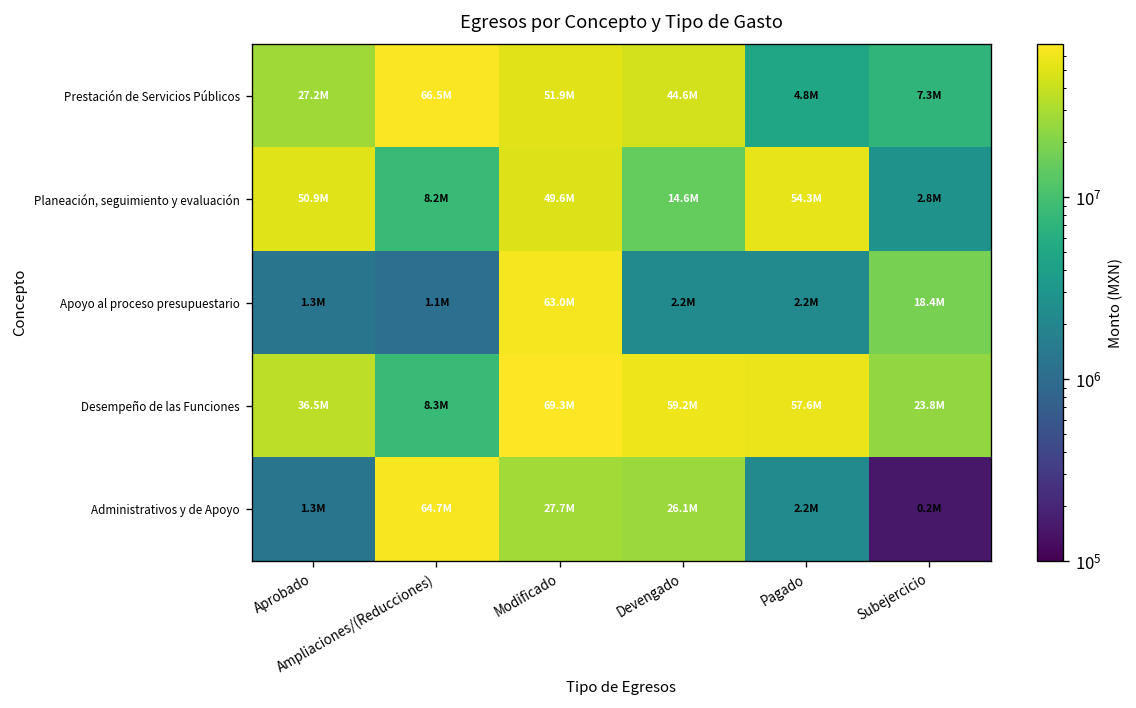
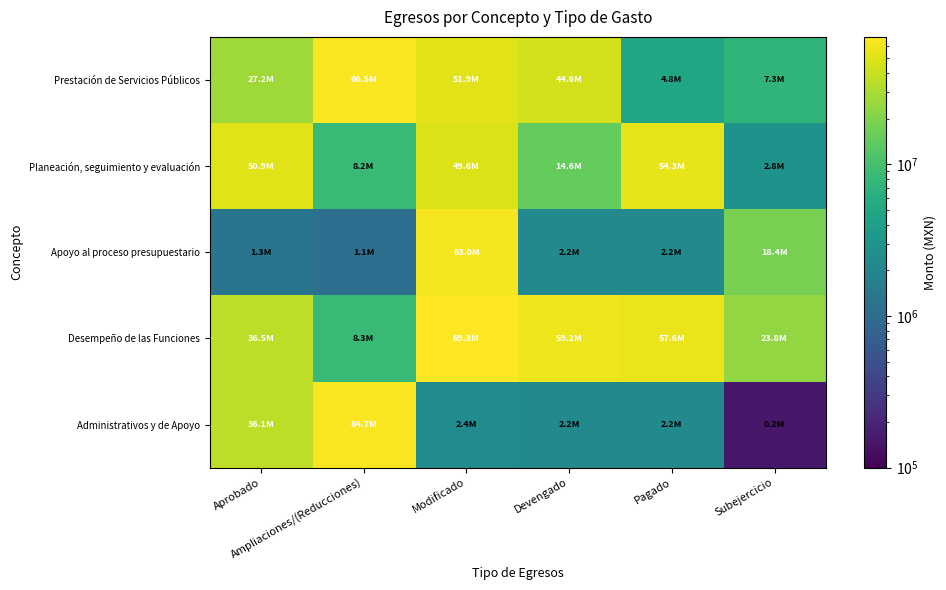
  {
    "Prestación de Servicios Públicos": {
      "Aprobado": "27.2M",
      "Ampliaciones/(Reducciones)": "66.5M",
      "Modificado": "51.9M",
      "Devengado": "44.6M",
      "Pagado": "4.8M",
      "Subejercicio": "7.3M"
    },
    "Planeación, seguimiento y evaluación": {
      "Aprobado": "50.9M",
      "Ampliaciones/(Reducciones)": "8.2M",
      "Modificado": "49.6M",
      "Devengado": "14.6M",
      "Pagado": "54.3M",
      "Subejercicio": "2.8M"
    },
    "Apoyo al proceso presupuestario": {
      "Aprobado": "1.3M",
      "Ampliaciones/(Reducciones)": "1.1M",
      "Modificado": "63.0M",
      "Devengado": "2.2M",
      "Pagado": "2.2M",
      "Subejercicio": "18.4M"
    },
    "Desempeño de las Funciones": {
      "Aprobado": "36.5M",
      "Ampliaciones/(Reducciones)": "8.3M",
      "Modificado": "69.3M",
      "Devengado": "59.2M",
      "Pagado": "57.6M",
      "Subejercicio": "23.8M"
    },
    "Administrativos y de Apoyo": {
-     "Aprobado": "1.3M",
+     "Aprobado": "36.1M",
      "Ampliaciones/(Reducciones)": "64.7M",
-     "Modificado": "27.7M",
-     "Devengado": "26.1M",
+     "Modificado": "2.4M",
+     "Devengado": "2.2M",
      "Pagado": "2.2M",
      "Subejercicio": "0.2M"
    }
  }
